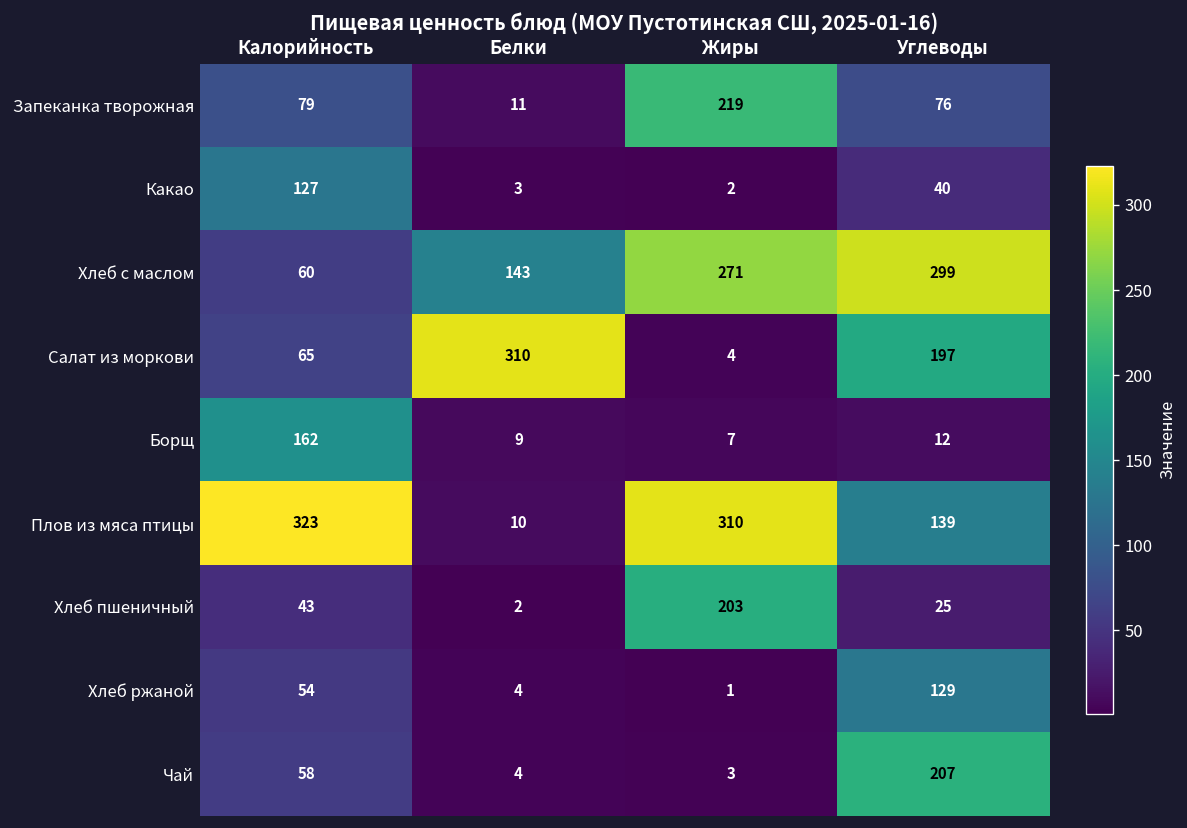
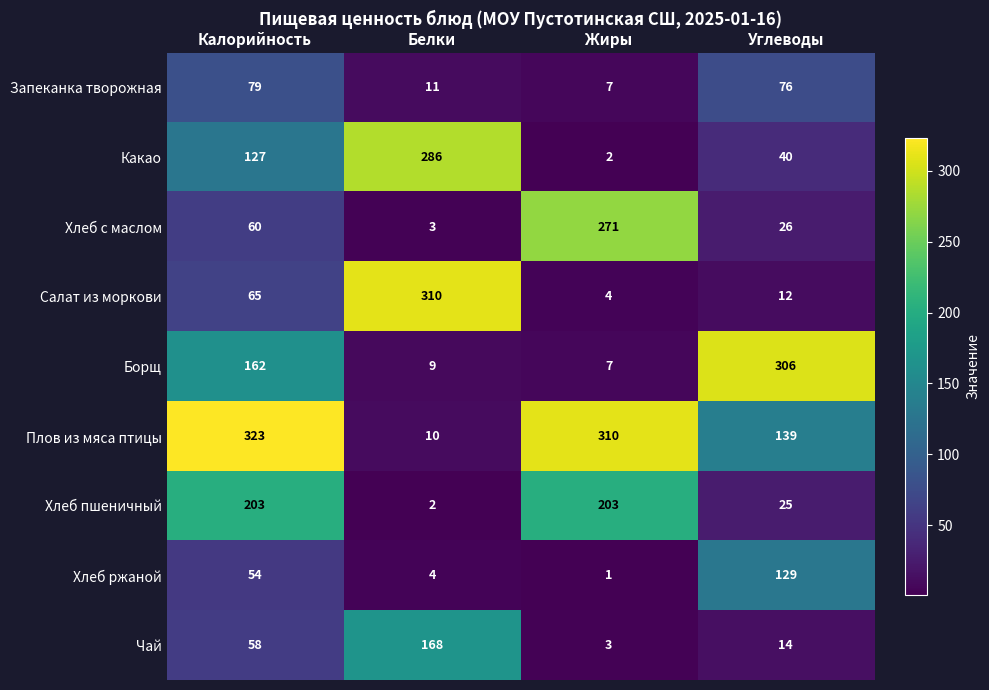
  {
    "Запеканка творожная": {
      "Калорийность": 79,
      "Белки": 11,
-     "Жиры": 219,
+     "Жиры": 7,
      "Углеводы": 76
    },
    "Какао": {
      "Калорийность": 127,
-     "Белки": 3,
+     "Белки": 286,
      "Жиры": 2,
      "Углеводы": 40
    },
    "Хлеб с маслом": {
      "Калорийность": 60,
-     "Белки": 143,
+     "Белки": 3,
      "Жиры": 271,
-     "Углеводы": 299
+     "Углеводы": 26
    },
    "Салат из моркови": {
      "Калорийность": 65,
      "Белки": 310,
      "Жиры": 4,
-     "Углеводы": 197
+     "Углеводы": 12
    },
    "Борщ": {
      "Калорийность": 162,
      "Белки": 9,
      "Жиры": 7,
-     "Углеводы": 12
+     "Углеводы": 306
    },
    "Плов из мяса птицы": {
      "Калорийность": 323,
      "Белки": 10,
      "Жиры": 310,
      "Углеводы": 139
    },
    "Хлеб пшеничный": {
-     "Калорийность": 43,
+     "Калорийность": 203,
      "Белки": 2,
      "Жиры": 203,
      "Углеводы": 25
    },
    "Хлеб ржаной": {
      "Калорийность": 54,
      "Белки": 4,
      "Жиры": 1,
      "Углеводы": 129
    },
    "Чай": {
      "Калорийность": 58,
-     "Белки": 4,
+     "Белки": 168,
      "Жиры": 3,
-     "Углеводы": 207
+     "Углеводы": 14
    }
  }
